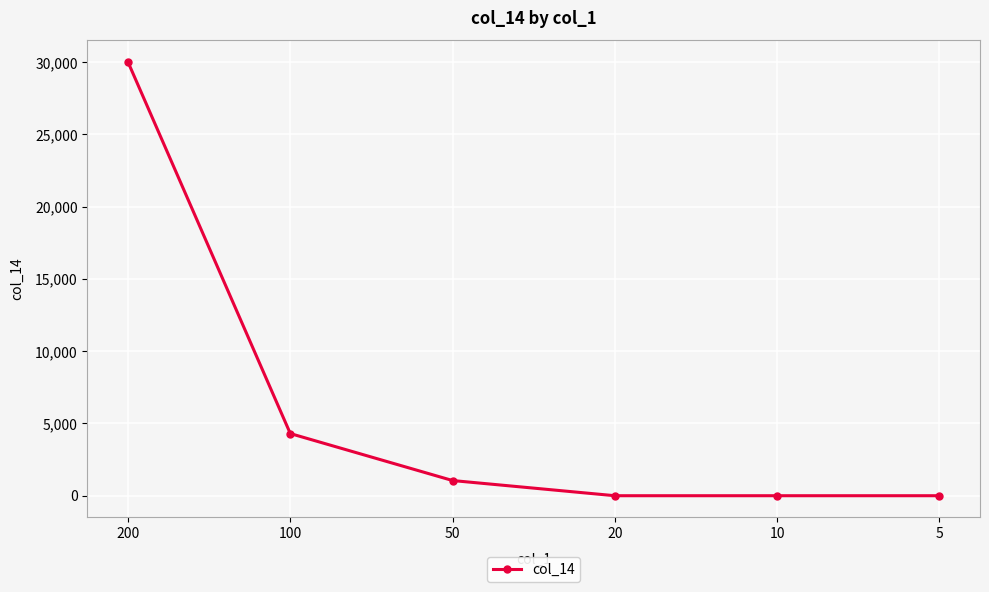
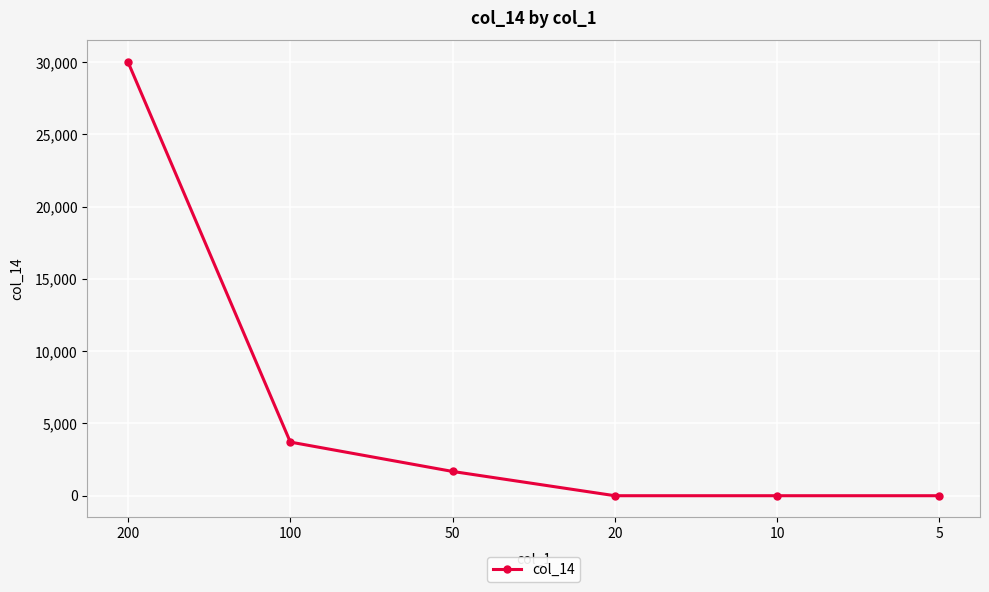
  {
    "200": "30,000",
-   "100": "4,300",
-   "50": "1,100",
+   "100": "3,700",
+   "50": "1,700",
    "20": "0",
    "10": "0",
    "5": "0"
  }
